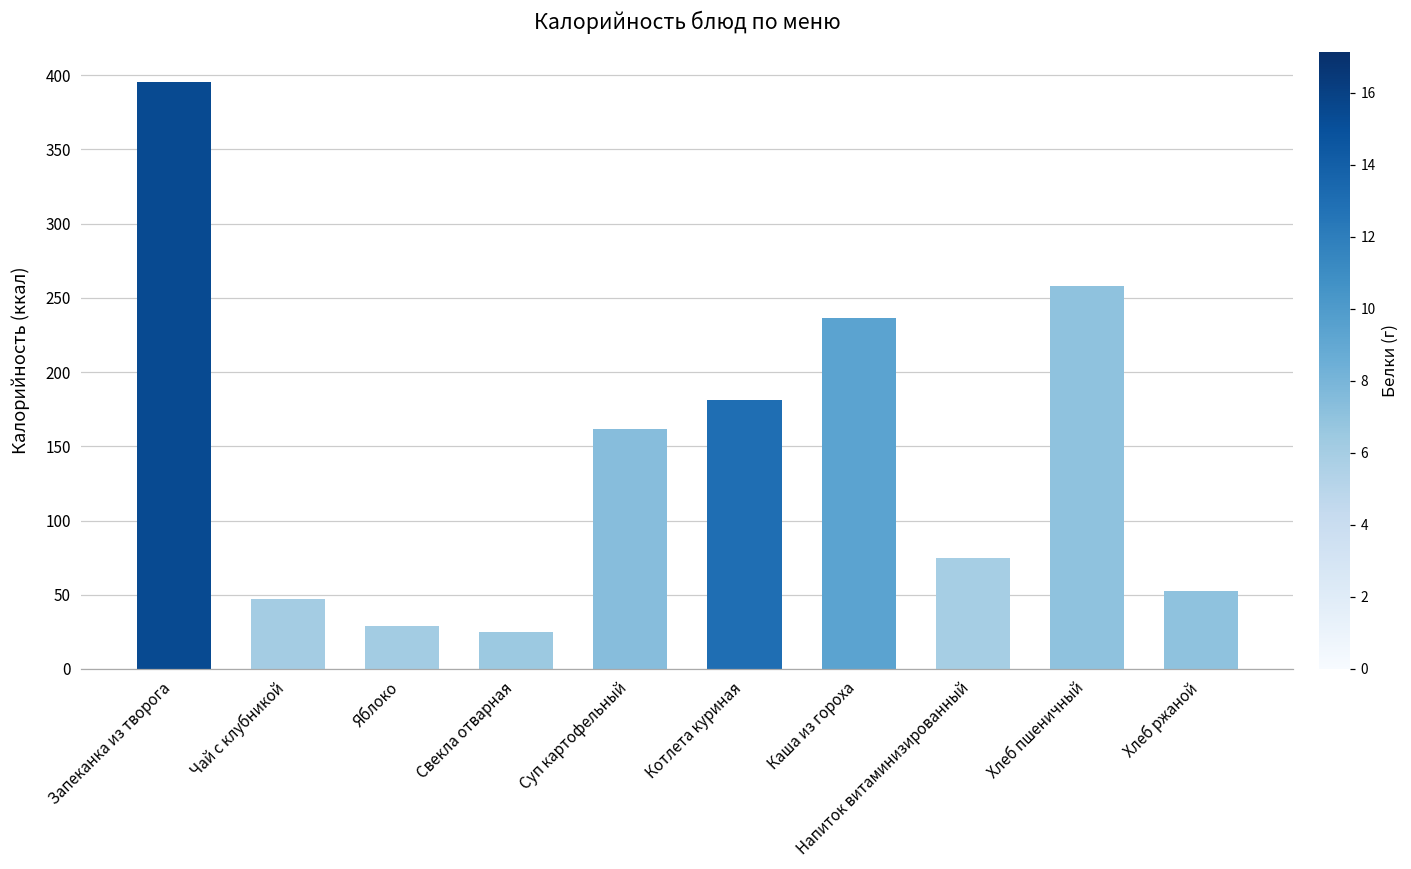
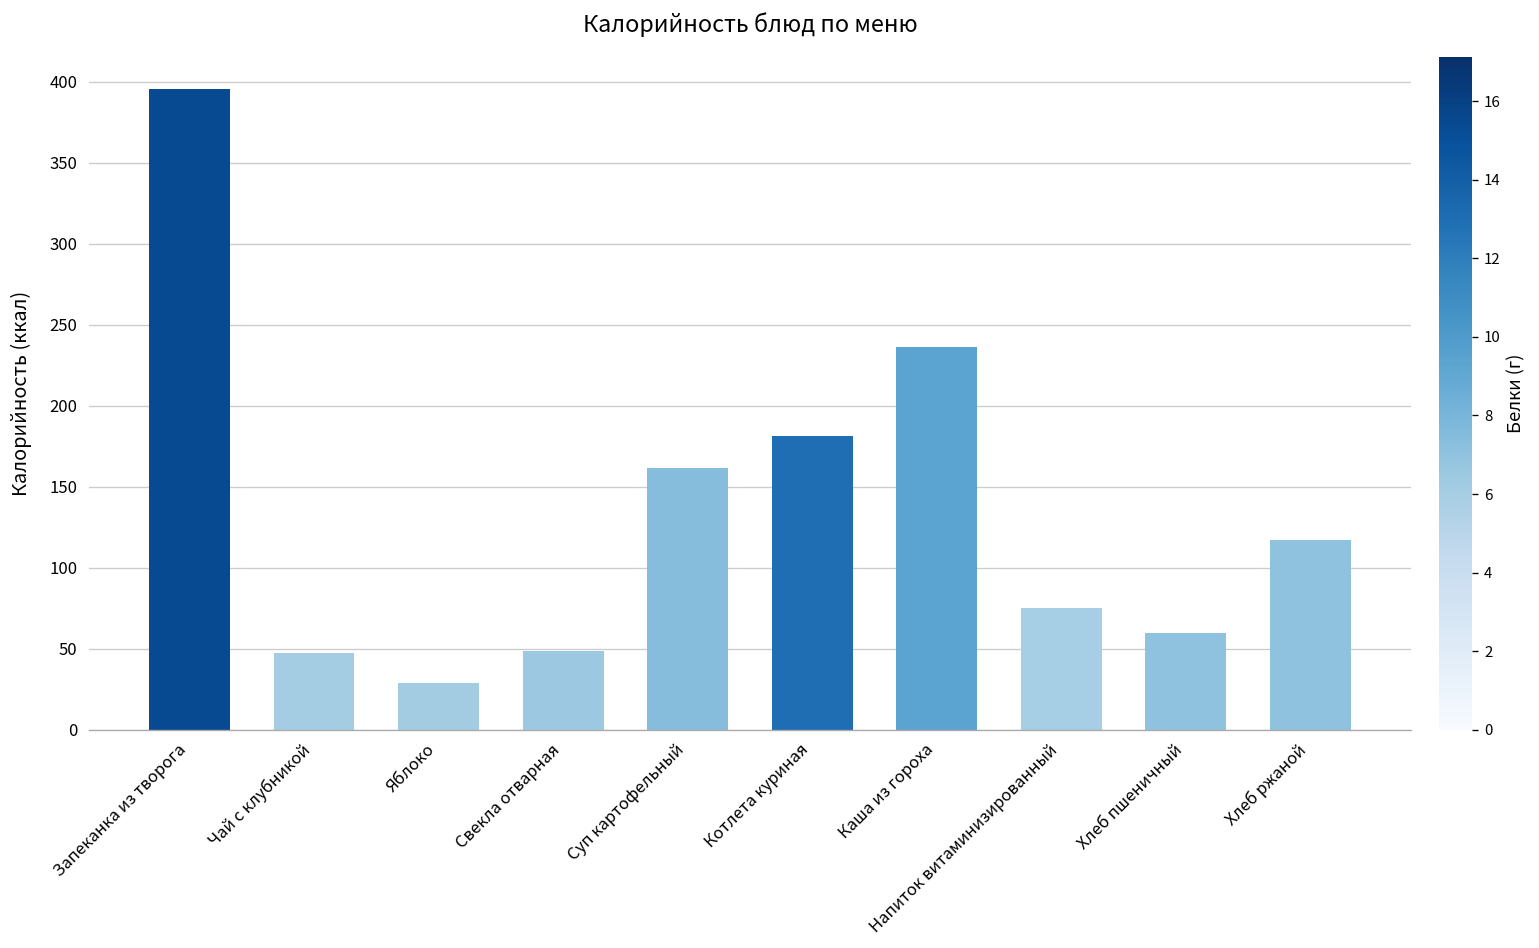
  {
    "Запеканка из творога": 396,
    "Чай с клубникой": 47,
    "Яблоко": 29,
-   "Свекла отварная": 25,
+   "Свекла отварная": 49,
    "Суп картофельный": 162,
    "Котлета куриная": 181,
    "Каша из гороха": 236,
    "Напиток витаминизированный": 75,
-   "Хлеб пшеничный": 258,
-   "Хлеб ржаной": 52
+   "Хлеб пшеничный": 60,
+   "Хлеб ржаной": 117
  }
